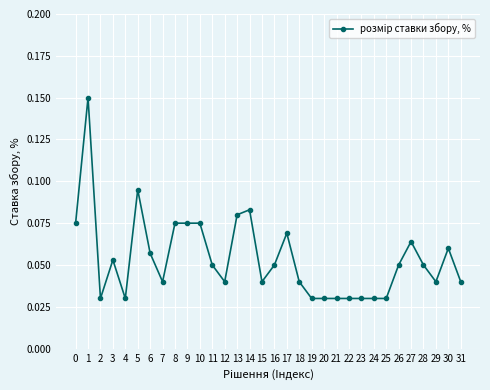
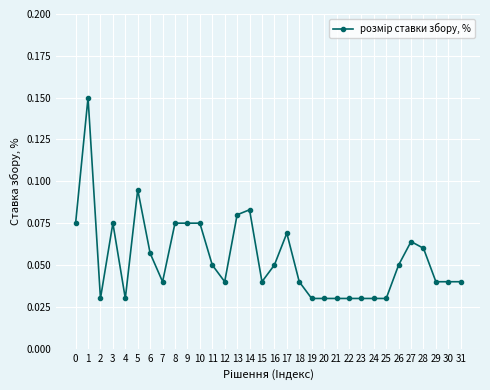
  {
    "0": 0.075,
    "1": 0.150,
    "2": 0.030,
-   "3": 0.053,
+   "3": 0.075,
    "4": 0.030,
    "5": 0.095,
    "6": 0.057,
    "7": 0.040,
    "8": 0.075,
    "9": 0.075,
    "10": 0.075,
    "11": 0.050,
    "12": 0.040,
    "13": 0.080,
    "14": 0.083,
    "15": 0.040,
    "16": 0.050,
    "17": 0.069,
    "18": 0.040,
    "19": 0.030,
    "20": 0.030,
    "21": 0.030,
    "22": 0.030,
    "23": 0.030,
    "24": 0.030,
    "25": 0.030,
    "26": 0.050,
    "27": 0.064,
-   "28": 0.05,
+   "28": 0.06,
    "29": 0.040,
-   "30": 0.06,
+   "30": 0.04,
    "31": 0.040
  }
